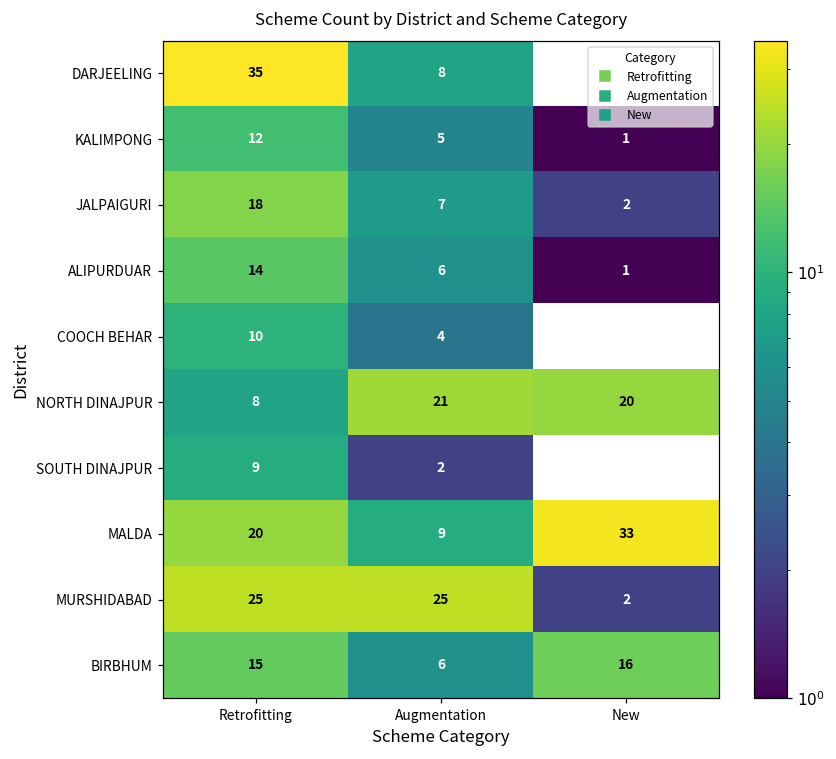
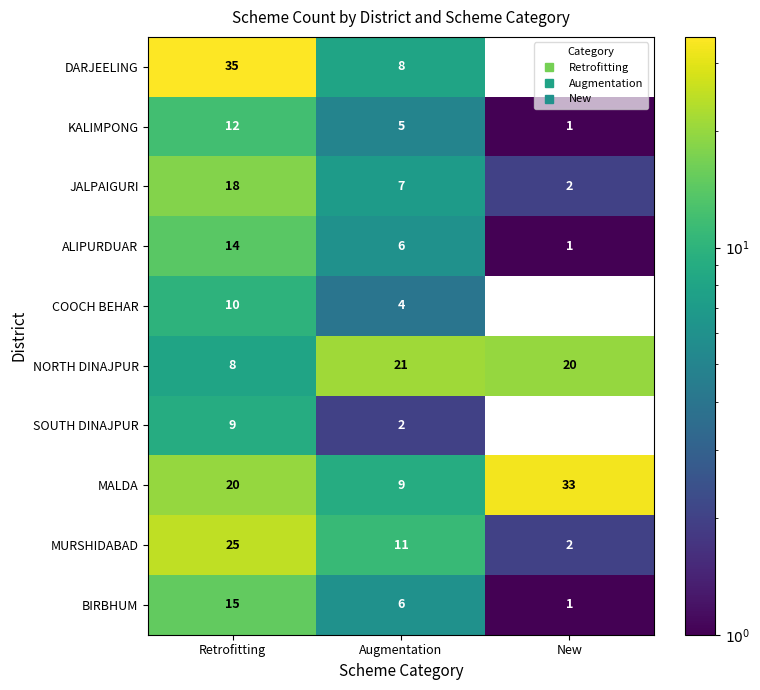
  {
    "DARJEELING": {
      "Retrofitting": 35,
      "Augmentation": 8
    },
    "KALIMPONG": {
      "Retrofitting": 12,
      "Augmentation": 5,
      "New": 1
    },
    "JALPAIGURI": {
      "Retrofitting": 18,
      "Augmentation": 7,
      "New": 2
    },
    "ALIPURDUAR": {
      "Retrofitting": 14,
      "Augmentation": 6,
      "New": 1
    },
    "COOCH BEHAR": {
      "Retrofitting": 10,
      "Augmentation": 4
    },
    "NORTH DINAJPUR": {
      "Retrofitting": 8,
      "Augmentation": 21,
      "New": 20
    },
    "SOUTH DINAJPUR": {
      "Retrofitting": 9,
      "Augmentation": 2
    },
    "MALDA": {
      "Retrofitting": 20,
      "Augmentation": 9,
      "New": 33
    },
    "MURSHIDABAD": {
      "Retrofitting": 25,
-     "Augmentation": 25,
+     "Augmentation": 11,
      "New": 2
    },
    "BIRBHUM": {
      "Retrofitting": 15,
      "Augmentation": 6,
-     "New": 16
+     "New": 1
    }
  }
